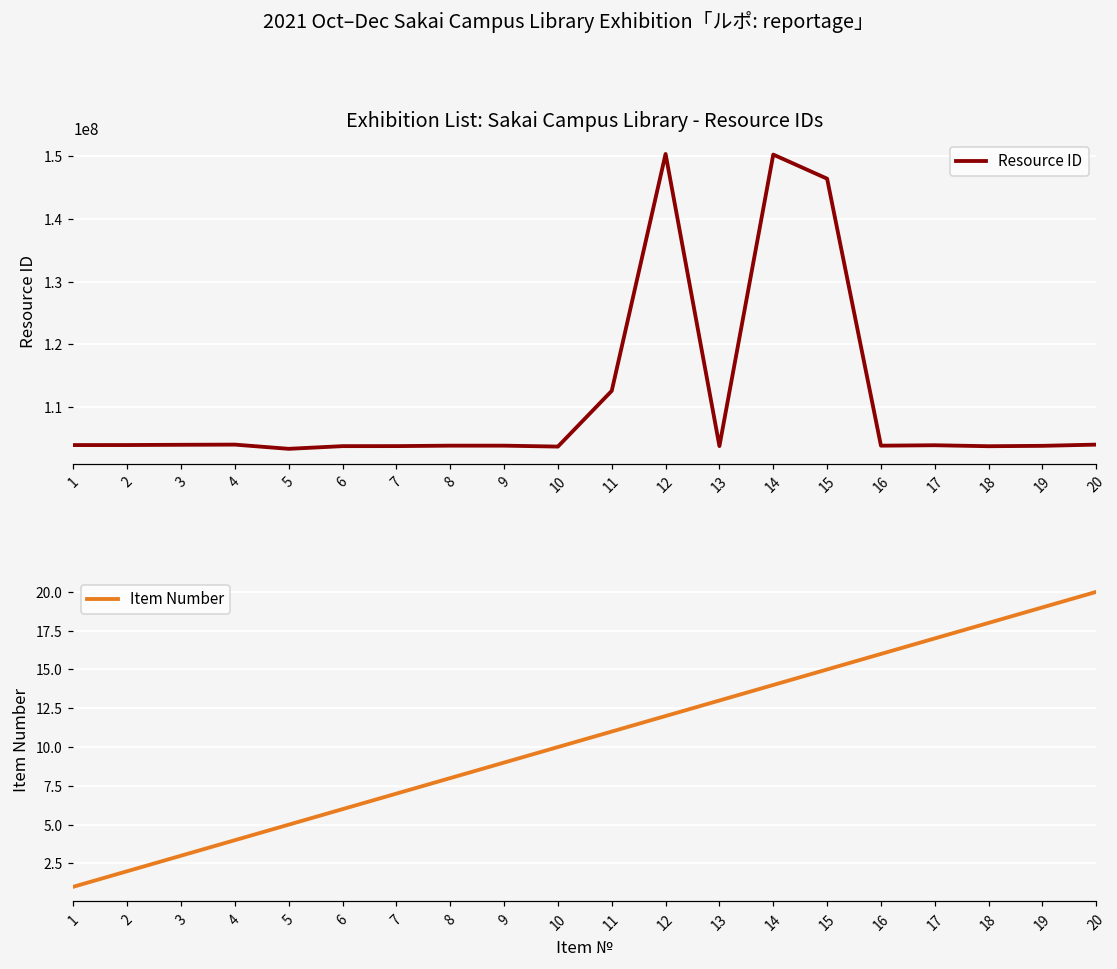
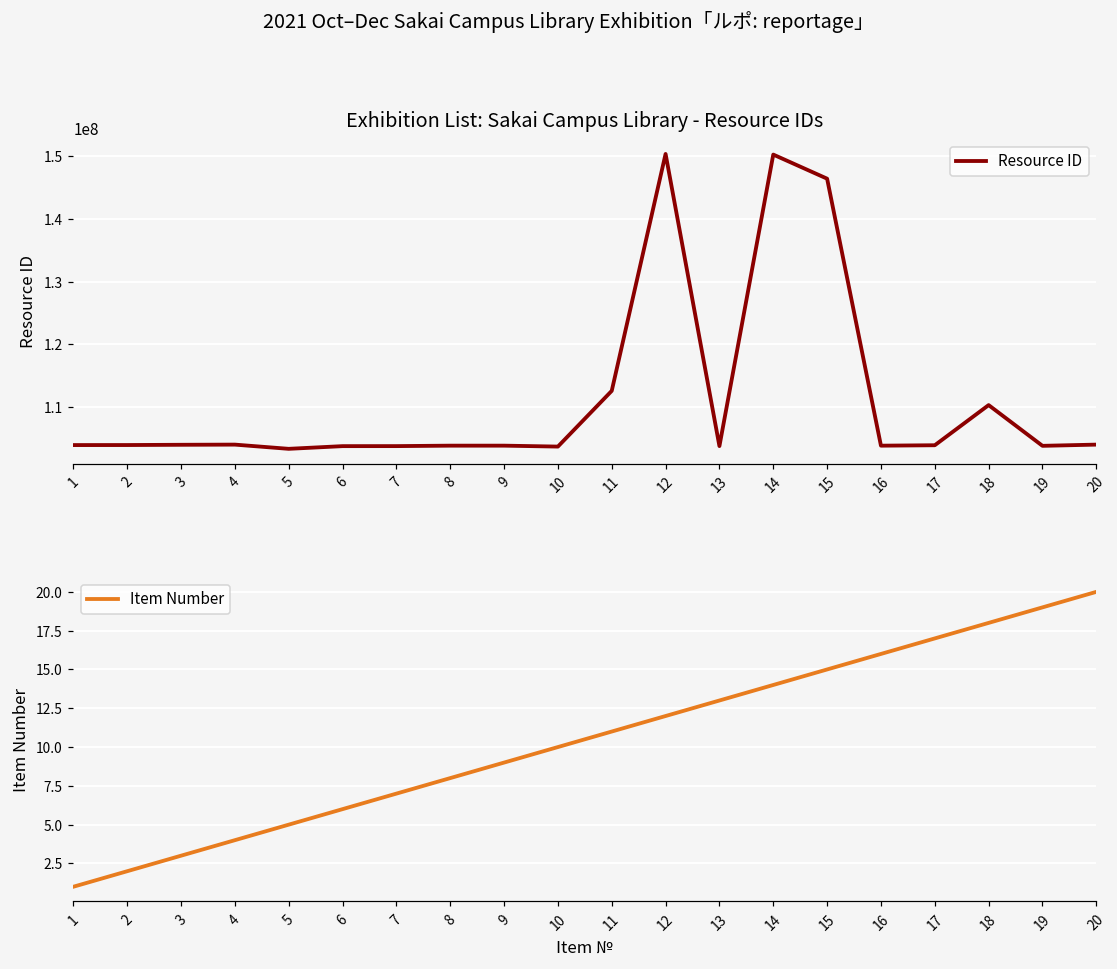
  {
    "Exhibition List: Sakai Campus Library - Resource IDs": {
      "1": 104000000,
      "2": 104000000,
      "3": 104000000,
      "4": 104000000,
      "5": 103000000,
      "6": 104000000,
      "7": 104000000,
      "8": 104000000,
      "9": 104000000,
      "10": 104000000,
      "11": 113000000,
      "12": 150000000,
      "13": 104000000,
      "14": 150000000,
      "15": 146000000,
      "16": 104000000,
      "17": 104000000,
-     "18": 104000000,
+     "18": 110000000,
      "19": 104000000,
      "20": 104000000
    }
  }
